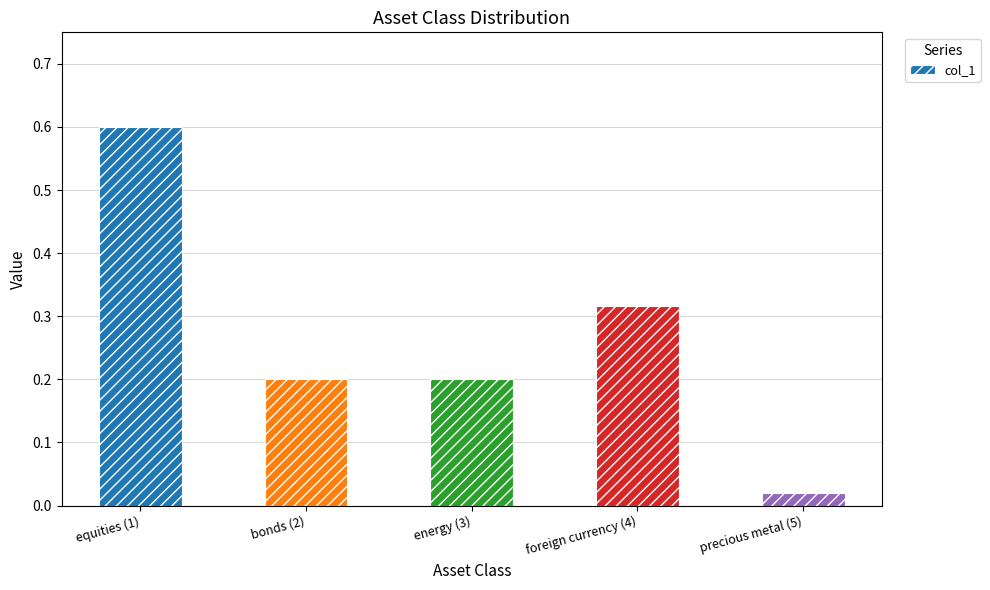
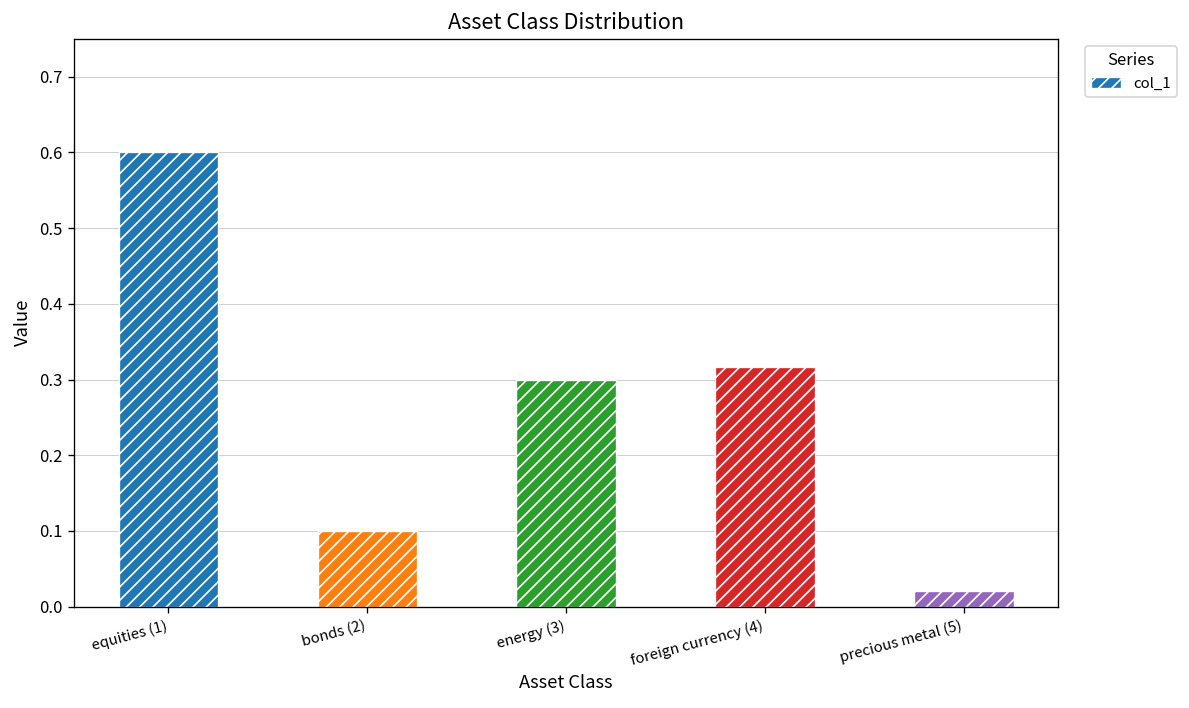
  {
    "equities (1)": 0.6,
-   "bonds (2)": 0.2,
-   "energy (3)": 0.2,
+   "bonds (2)": 0.1,
+   "energy (3)": 0.3,
    "foreign currency (4)": 0.32,
    "precious metal (5)": 0.02
  }
